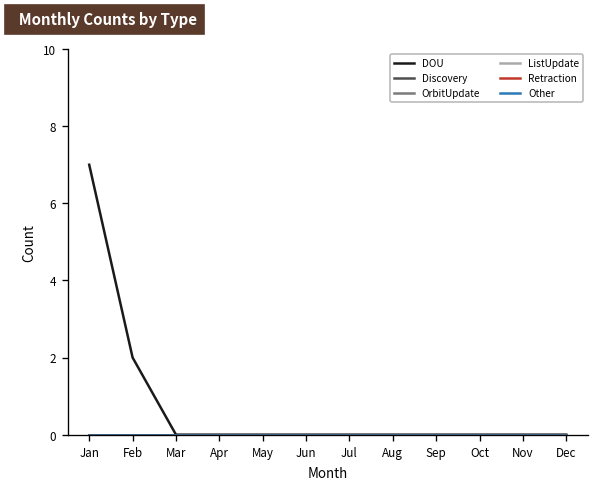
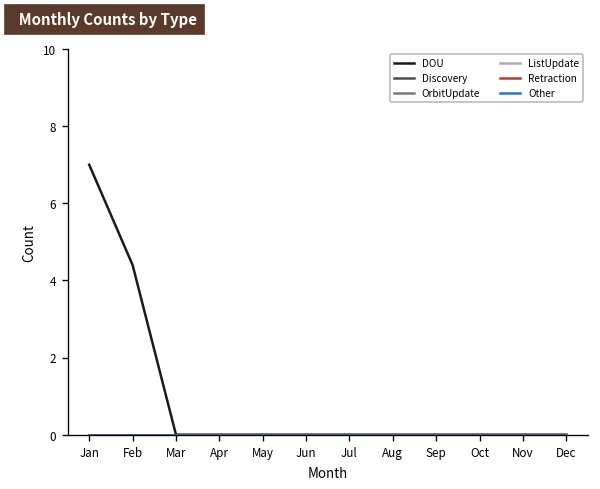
  {
    "DOU": {
      "Jan": 7.0,
-     "Feb": 2.0
+     "Feb": 4.4
    },
    "Other": {
      "Jan": 0.0,
      "Feb": 0.0
    }
  }
